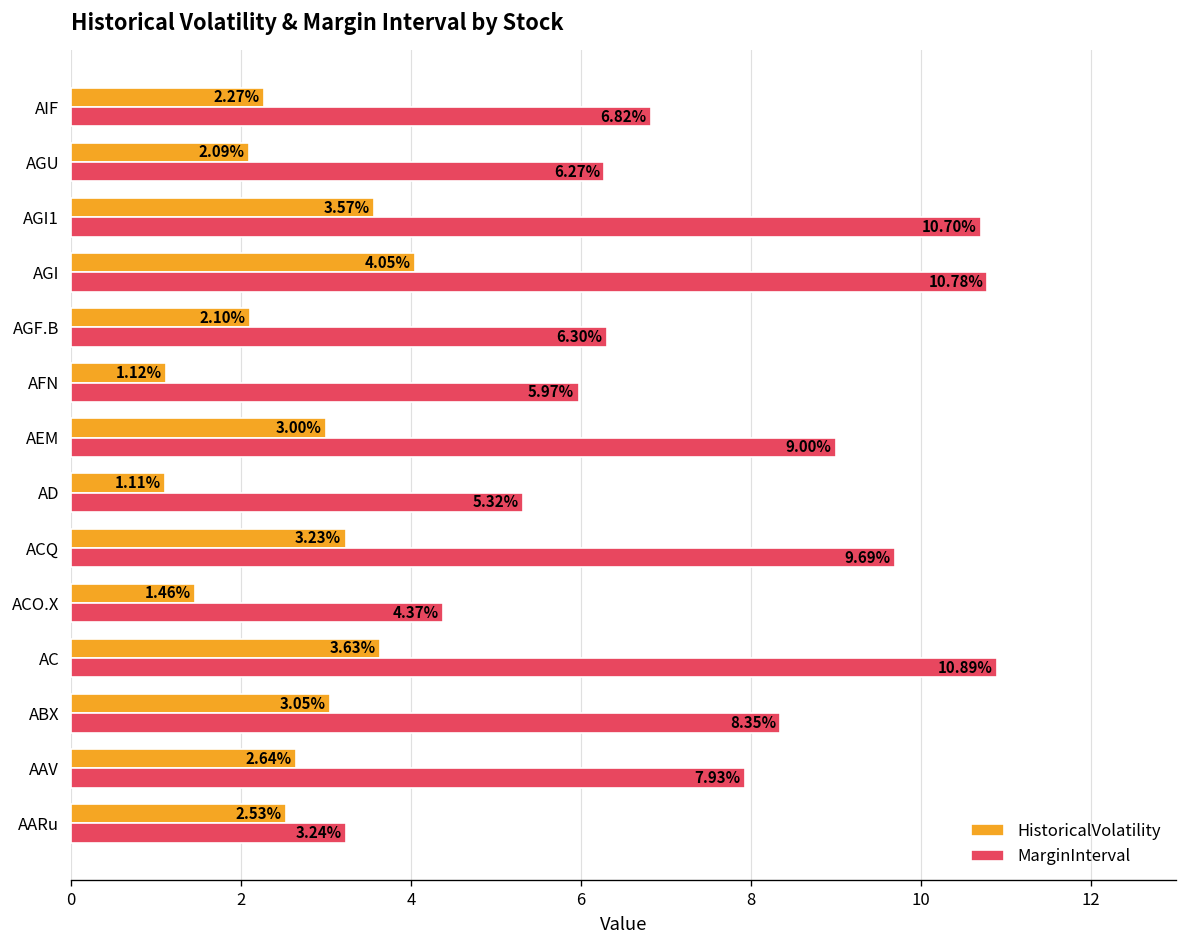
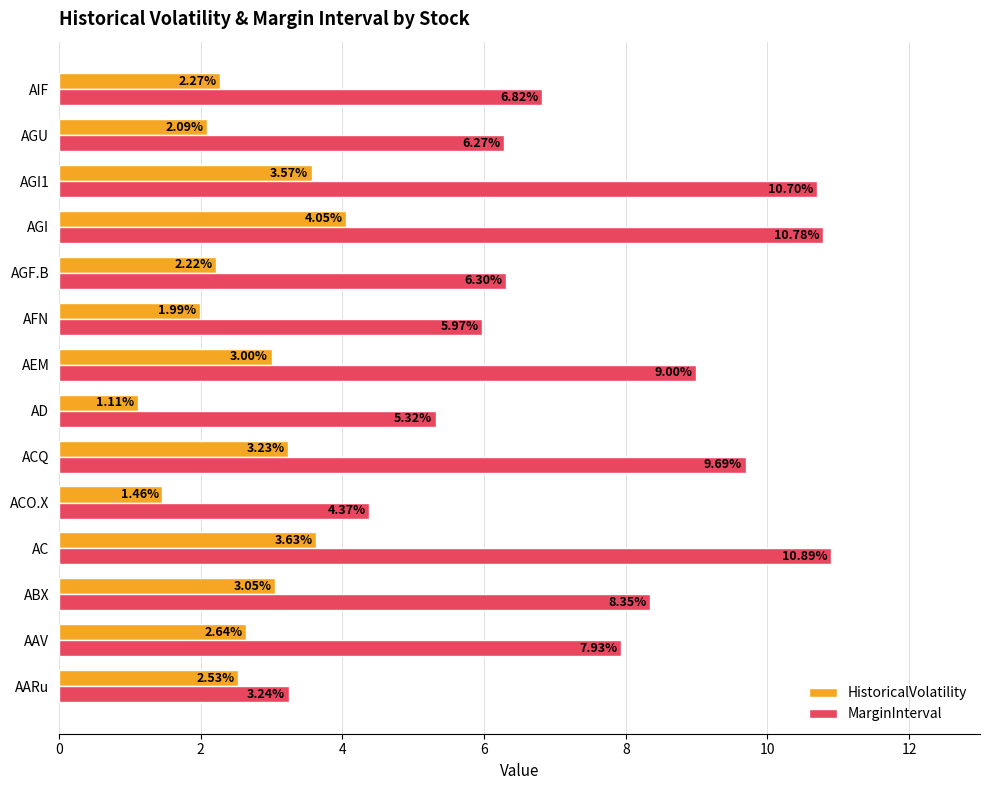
  {
    "HistoricalVolatility": {
      "AIF": "2.27%",
      "AGU": "2.09%",
      "AGI1": "3.57%",
      "AGI": "4.05%",
-     "AGF.B": "2.10%",
-     "AFN": "1.12%",
+     "AGF.B": "2.22%",
+     "AFN": "1.99%",
      "AEM": "3.00%",
      "AD": "1.11%",
      "ACQ": "3.23%",
      "ACO.X": "1.46%",
      "AC": "3.63%",
      "ABX": "3.05%",
      "AAV": "2.64%",
      "AARu": "2.53%"
    },
    "MarginInterval": {
      "AIF": "6.82%",
      "AGU": "6.27%",
      "AGI1": "10.70%",
      "AGI": "10.78%",
      "AGF.B": "6.30%",
      "AFN": "5.97%",
      "AEM": "9.00%",
      "AD": "5.32%",
      "ACQ": "9.69%",
      "ACO.X": "4.37%",
      "AC": "10.89%",
      "ABX": "8.35%",
      "AAV": "7.93%",
      "AARu": "3.24%"
    }
  }
